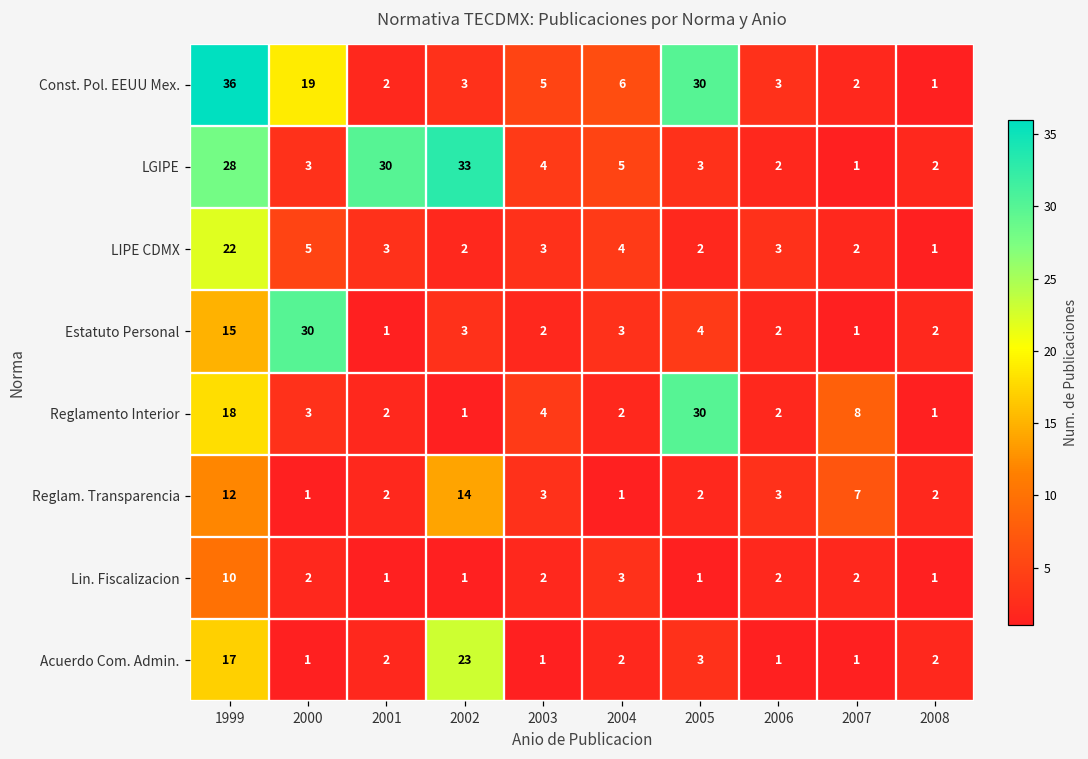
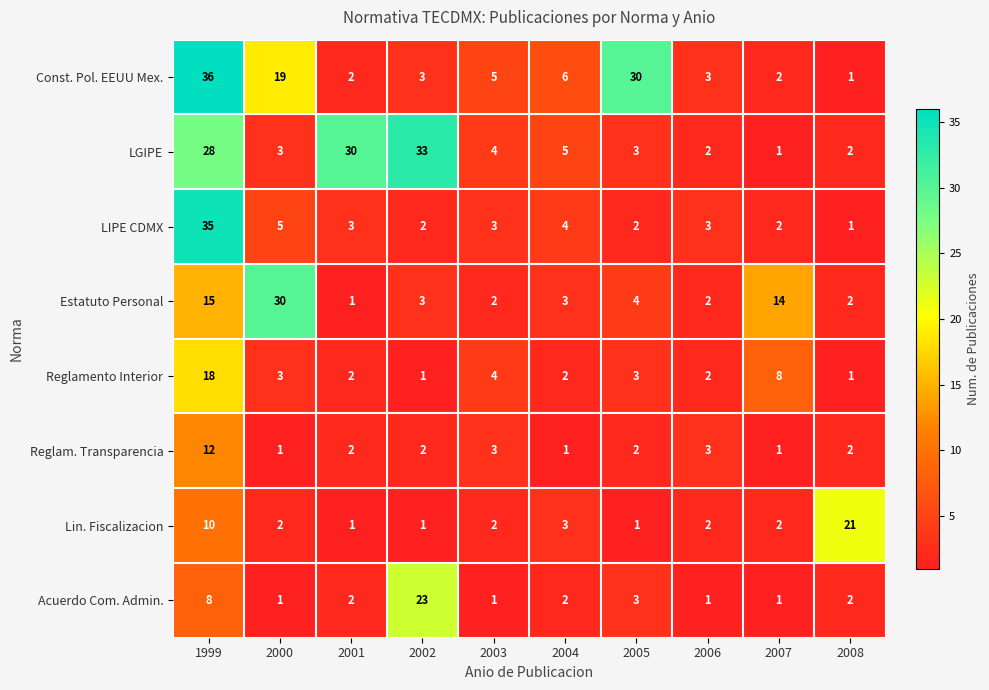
  {
    "Const. Pol. EEUU Mex.": {
      "1999": 36,
      "2000": 19,
      "2001": 2,
      "2002": 3,
      "2003": 5,
      "2004": 6,
      "2005": 30,
      "2006": 3,
      "2007": 2,
      "2008": 1
    },
    "LGIPE": {
      "1999": 28,
      "2000": 3,
      "2001": 30,
      "2002": 33,
      "2003": 4,
      "2004": 5,
      "2005": 3,
      "2006": 2,
      "2007": 1,
      "2008": 2
    },
    "LIPE CDMX": {
-     "1999": 22,
+     "1999": 35,
      "2000": 5,
      "2001": 3,
      "2002": 2,
      "2003": 3,
      "2004": 4,
      "2005": 2,
      "2006": 3,
      "2007": 2,
      "2008": 1
    },
    "Estatuto Personal": {
      "1999": 15,
      "2000": 30,
      "2001": 1,
      "2002": 3,
      "2003": 2,
      "2004": 3,
      "2005": 4,
      "2006": 2,
-     "2007": 1,
+     "2007": 14,
      "2008": 2
    },
    "Reglamento Interior": {
      "1999": 18,
      "2000": 3,
      "2001": 2,
      "2002": 1,
      "2003": 4,
      "2004": 2,
-     "2005": 30,
+     "2005": 3,
      "2006": 2,
      "2007": 8,
      "2008": 1
    },
    "Reglam. Transparencia": {
      "1999": 12,
      "2000": 1,
      "2001": 2,
-     "2002": 14,
+     "2002": 2,
      "2003": 3,
      "2004": 1,
      "2005": 2,
      "2006": 3,
-     "2007": 7,
+     "2007": 1,
      "2008": 2
    },
    "Lin. Fiscalizacion": {
      "1999": 10,
      "2000": 2,
      "2001": 1,
      "2002": 1,
      "2003": 2,
      "2004": 3,
      "2005": 1,
      "2006": 2,
      "2007": 2,
-     "2008": 1
+     "2008": 21
    },
    "Acuerdo Com. Admin.": {
-     "1999": 17,
+     "1999": 8,
      "2000": 1,
      "2001": 2,
      "2002": 23,
      "2003": 1,
      "2004": 2,
      "2005": 3,
      "2006": 1,
      "2007": 1,
      "2008": 2
    }
  }
